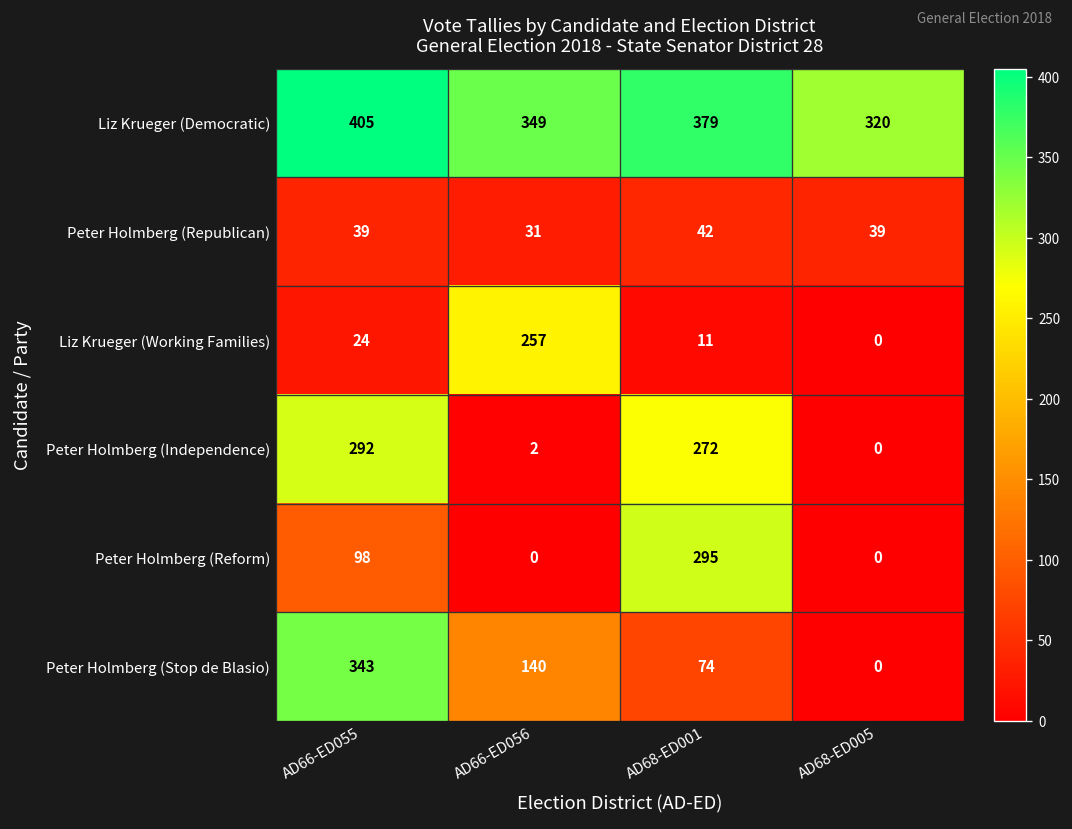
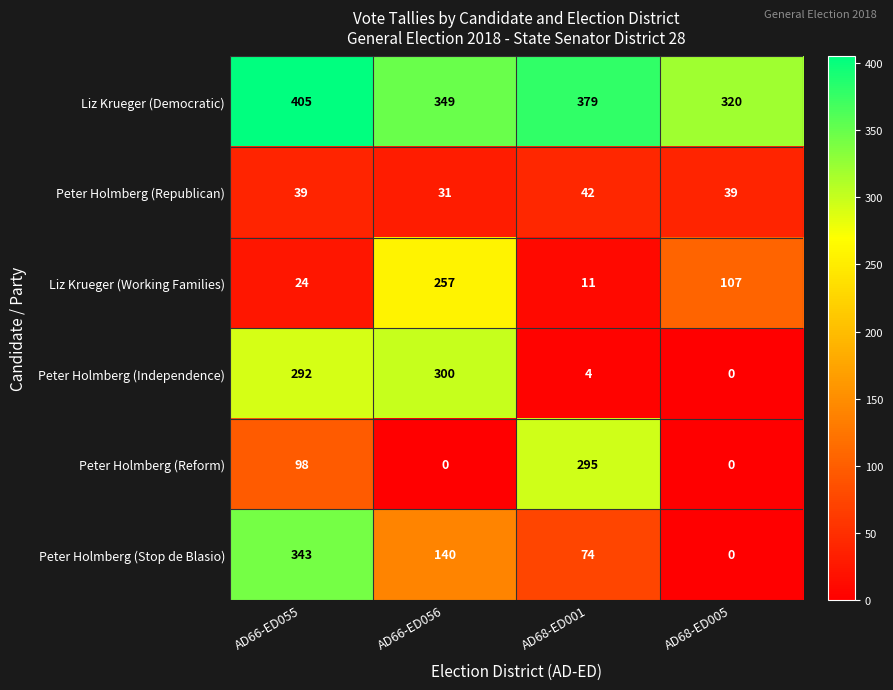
  {
    "Liz Krueger (Democratic)": {
      "AD66-ED055": 405,
      "AD66-ED056": 349,
      "AD68-ED001": 379,
      "AD68-ED005": 320
    },
    "Peter Holmberg (Republican)": {
      "AD66-ED055": 39,
      "AD66-ED056": 31,
      "AD68-ED001": 42,
      "AD68-ED005": 39
    },
    "Liz Krueger (Working Families)": {
      "AD66-ED055": 24,
      "AD66-ED056": 257,
      "AD68-ED001": 11,
-     "AD68-ED005": 0
+     "AD68-ED005": 107
    },
    "Peter Holmberg (Independence)": {
      "AD66-ED055": 292,
-     "AD66-ED056": 2,
-     "AD68-ED001": 272,
+     "AD66-ED056": 300,
+     "AD68-ED001": 4,
      "AD68-ED005": 0
    },
    "Peter Holmberg (Reform)": {
      "AD66-ED055": 98,
      "AD66-ED056": 0,
      "AD68-ED001": 295,
      "AD68-ED005": 0
    },
    "Peter Holmberg (Stop de Blasio)": {
      "AD66-ED055": 343,
      "AD66-ED056": 140,
      "AD68-ED001": 74,
      "AD68-ED005": 0
    }
  }
